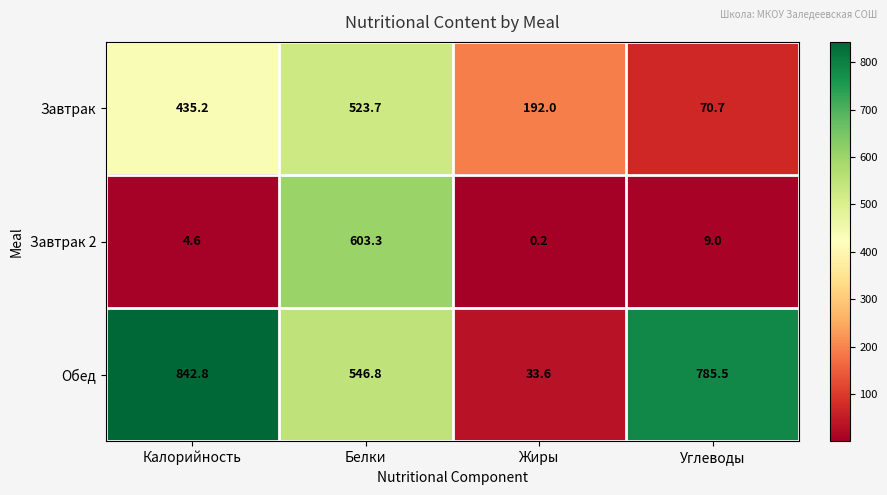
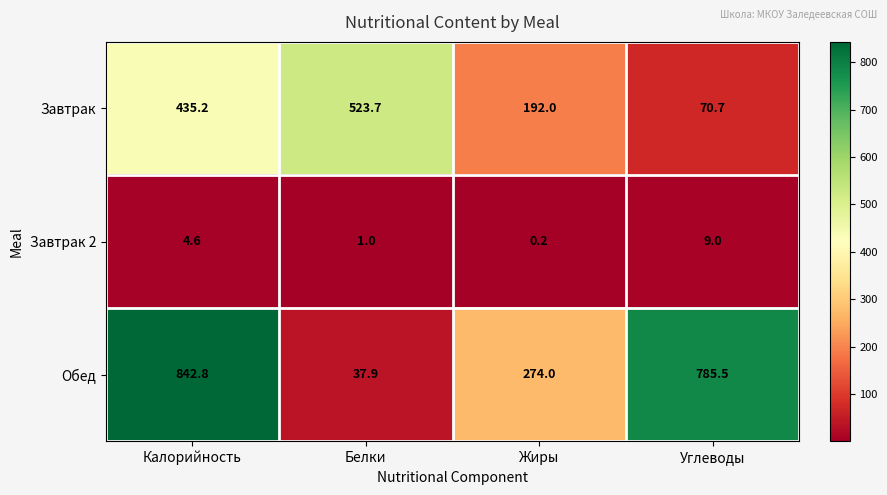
  {
    "Завтрак": {
      "Калорийность": 435.2,
      "Белки": 523.7,
      "Жиры": 192.0,
      "Углеводы": 70.7
    },
    "Завтрак 2": {
      "Калорийность": 4.6,
-     "Белки": 603.3,
+     "Белки": 1.0,
      "Жиры": 0.2,
      "Углеводы": 9.0
    },
    "Обед": {
      "Калорийность": 842.8,
-     "Белки": 546.8,
-     "Жиры": 33.6,
+     "Белки": 37.9,
+     "Жиры": 274.0,
      "Углеводы": 785.5
    }
  }
